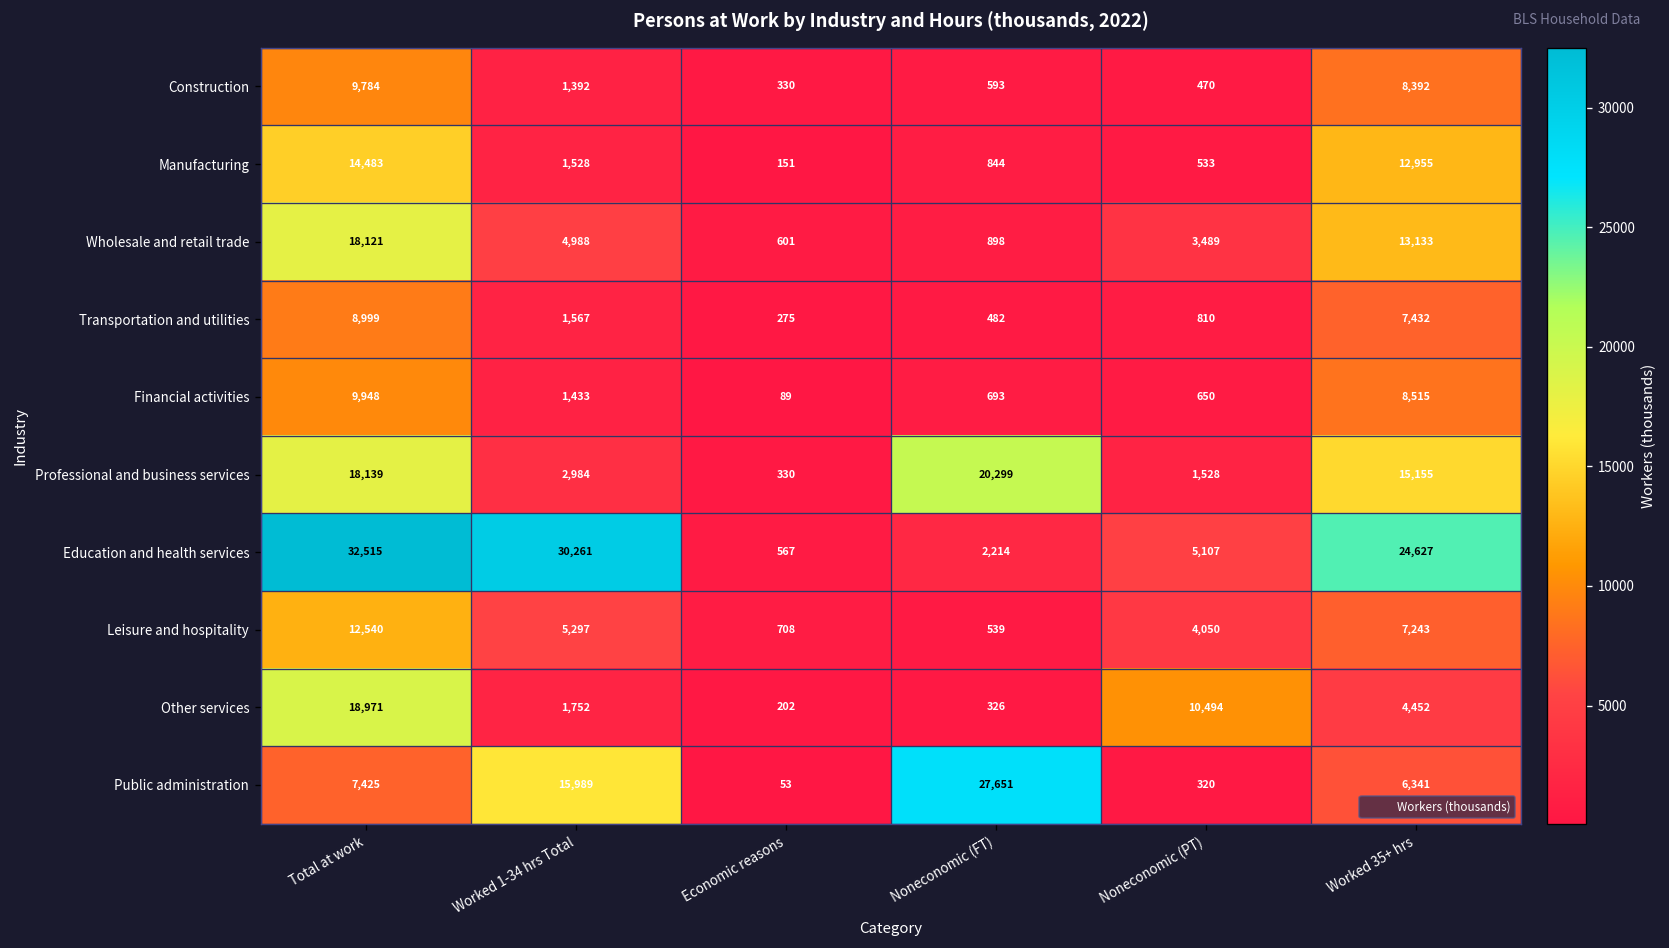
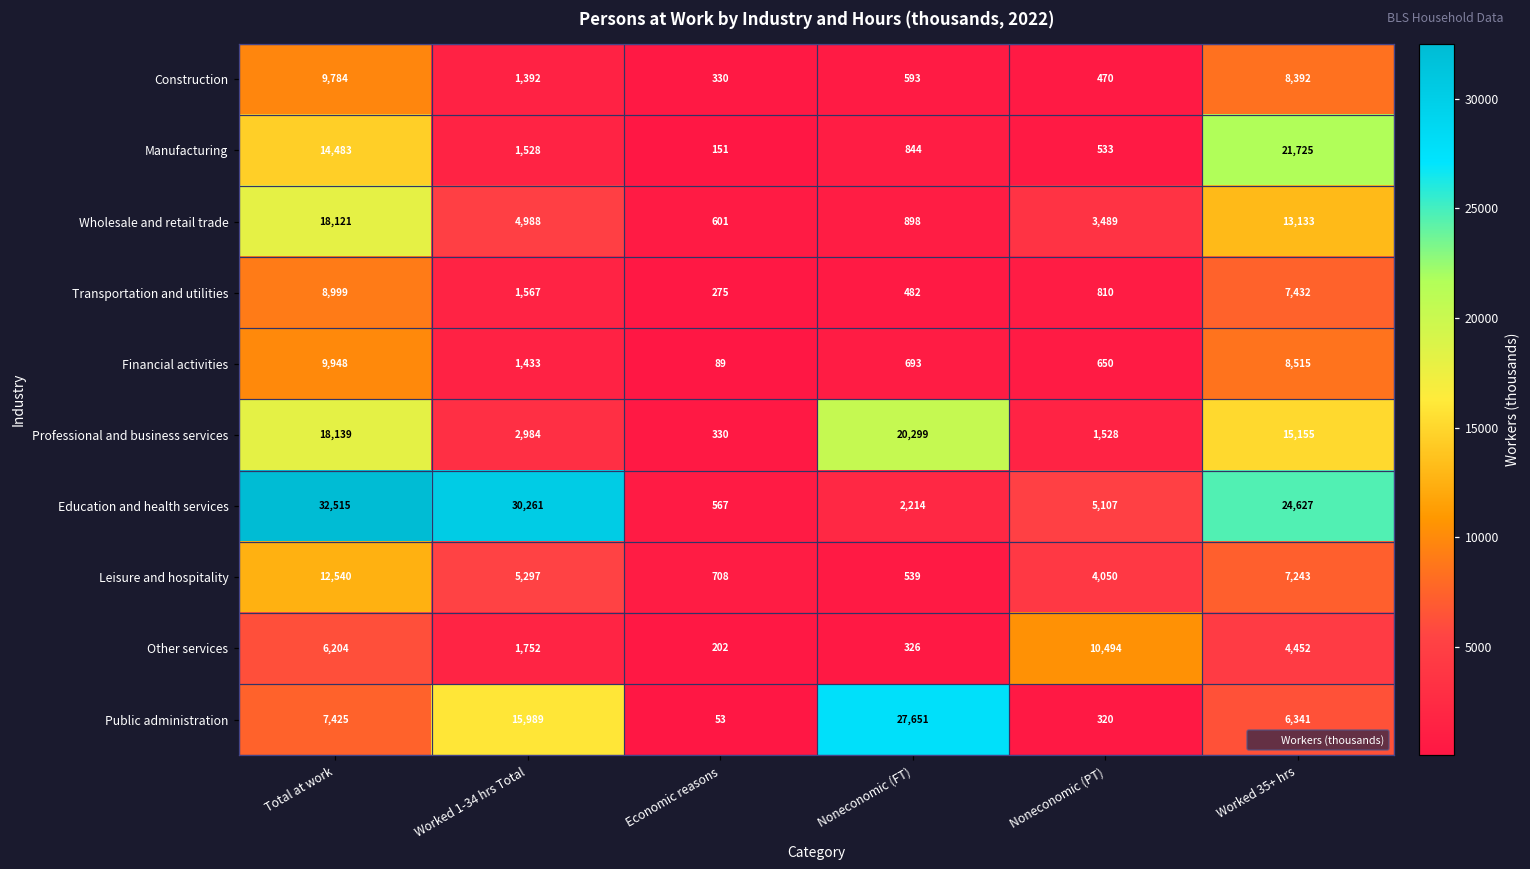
  {
    "Construction": {
      "Total at work": "9,784",
      "Worked 1-34 hrs Total": "1,392",
      "Economic reasons": "330",
      "Noneconomic (FT)": "593",
      "Noneconomic (PT)": "470",
      "Worked 35+ hrs": "8,392"
    },
    "Manufacturing": {
      "Total at work": "14,483",
      "Worked 1-34 hrs Total": "1,528",
      "Economic reasons": "151",
      "Noneconomic (FT)": "844",
      "Noneconomic (PT)": "533",
-     "Worked 35+ hrs": "12,955"
+     "Worked 35+ hrs": "21,725"
    },
    "Wholesale and retail trade": {
      "Total at work": "18,121",
      "Worked 1-34 hrs Total": "4,988",
      "Economic reasons": "601",
      "Noneconomic (FT)": "898",
      "Noneconomic (PT)": "3,489",
      "Worked 35+ hrs": "13,133"
    },
    "Transportation and utilities": {
      "Total at work": "8,999",
      "Worked 1-34 hrs Total": "1,567",
      "Economic reasons": "275",
      "Noneconomic (FT)": "482",
      "Noneconomic (PT)": "810",
      "Worked 35+ hrs": "7,432"
    },
    "Financial activities": {
      "Total at work": "9,948",
      "Worked 1-34 hrs Total": "1,433",
      "Economic reasons": "89",
      "Noneconomic (FT)": "693",
      "Noneconomic (PT)": "650",
      "Worked 35+ hrs": "8,515"
    },
    "Professional and business services": {
      "Total at work": "18,139",
      "Worked 1-34 hrs Total": "2,984",
      "Economic reasons": "330",
      "Noneconomic (FT)": "20,299",
      "Noneconomic (PT)": "1,528",
      "Worked 35+ hrs": "15,155"
    },
    "Education and health services": {
      "Total at work": "32,515",
      "Worked 1-34 hrs Total": "30,261",
      "Economic reasons": "567",
      "Noneconomic (FT)": "2,214",
      "Noneconomic (PT)": "5,107",
      "Worked 35+ hrs": "24,627"
    },
    "Leisure and hospitality": {
      "Total at work": "12,540",
      "Worked 1-34 hrs Total": "5,297",
      "Economic reasons": "708",
      "Noneconomic (FT)": "539",
      "Noneconomic (PT)": "4,050",
      "Worked 35+ hrs": "7,243"
    },
    "Other services": {
-     "Total at work": "18,971",
+     "Total at work": "6,204",
      "Worked 1-34 hrs Total": "1,752",
      "Economic reasons": "202",
      "Noneconomic (FT)": "326",
      "Noneconomic (PT)": "10,494",
      "Worked 35+ hrs": "4,452"
    },
    "Public administration": {
      "Total at work": "7,425",
      "Worked 1-34 hrs Total": "15,989",
      "Economic reasons": "53",
      "Noneconomic (FT)": "27,651",
      "Noneconomic (PT)": "320",
      "Worked 35+ hrs": "6,341"
    }
  }
